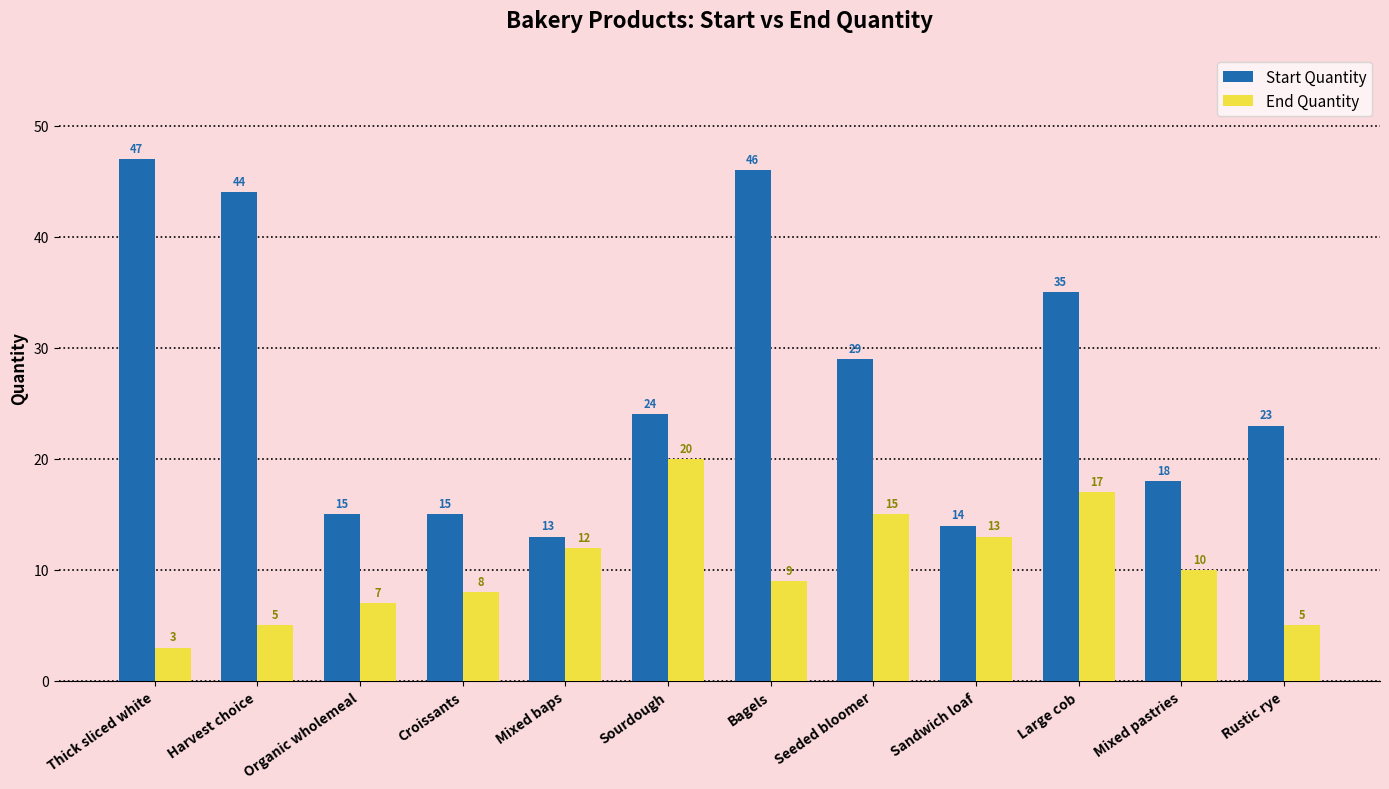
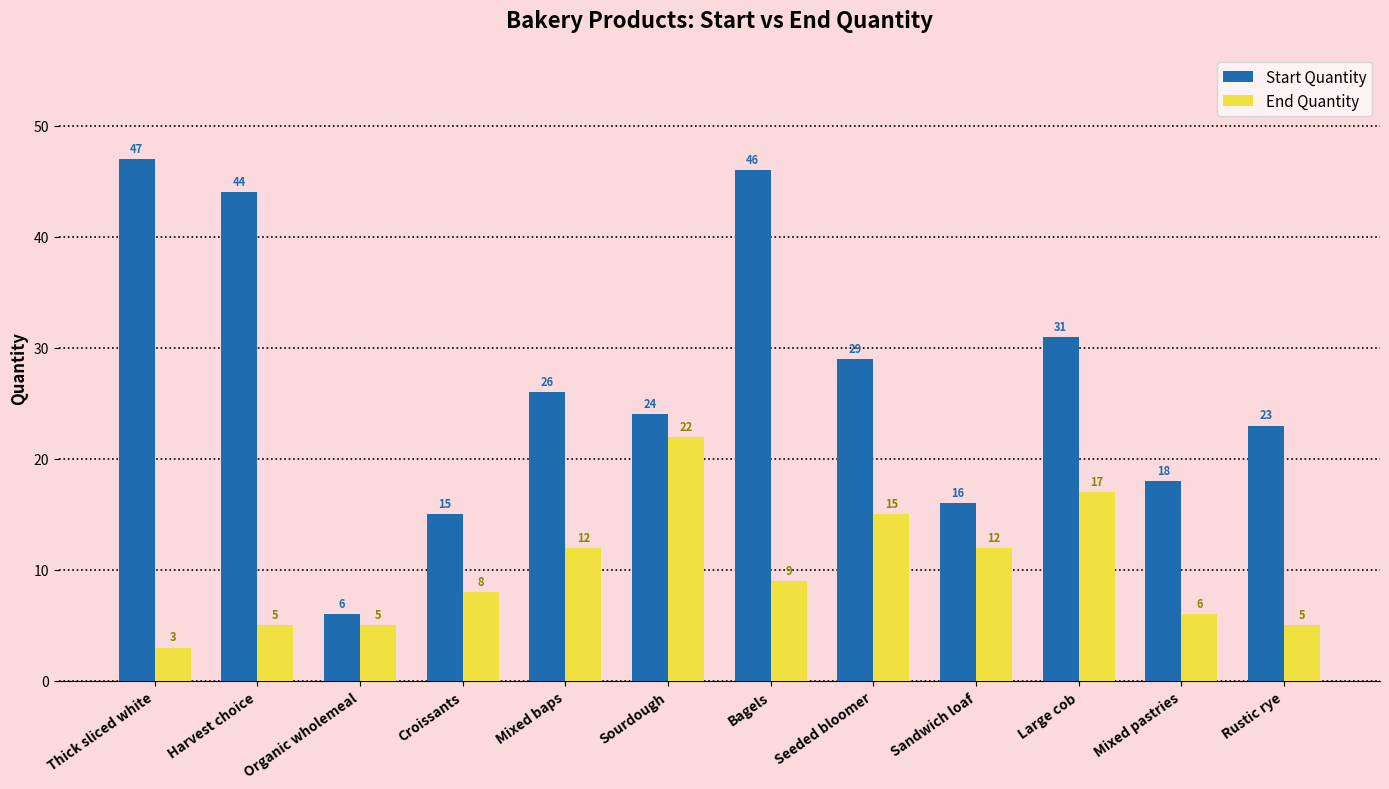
  {
    "Start Quantity": {
      "Thick sliced white": 47,
      "Harvest choice": 44,
-     "Organic wholemeal": 15,
+     "Organic wholemeal": 6,
      "Croissants": 15,
-     "Mixed baps": 13,
+     "Mixed baps": 26,
      "Sourdough": 24,
      "Bagels": 46,
      "Seeded bloomer": 29,
-     "Sandwich loaf": 14,
-     "Large cob": 35,
+     "Sandwich loaf": 16,
+     "Large cob": 31,
      "Mixed pastries": 18,
      "Rustic rye": 23
    },
    "End Quantity": {
      "Thick sliced white": 3,
      "Harvest choice": 5,
-     "Organic wholemeal": 7,
+     "Organic wholemeal": 5,
      "Croissants": 8,
      "Mixed baps": 12,
-     "Sourdough": 20,
+     "Sourdough": 22,
      "Bagels": 9,
      "Seeded bloomer": 15,
-     "Sandwich loaf": 13,
+     "Sandwich loaf": 12,
      "Large cob": 17,
-     "Mixed pastries": 10,
+     "Mixed pastries": 6,
      "Rustic rye": 5
    }
  }
